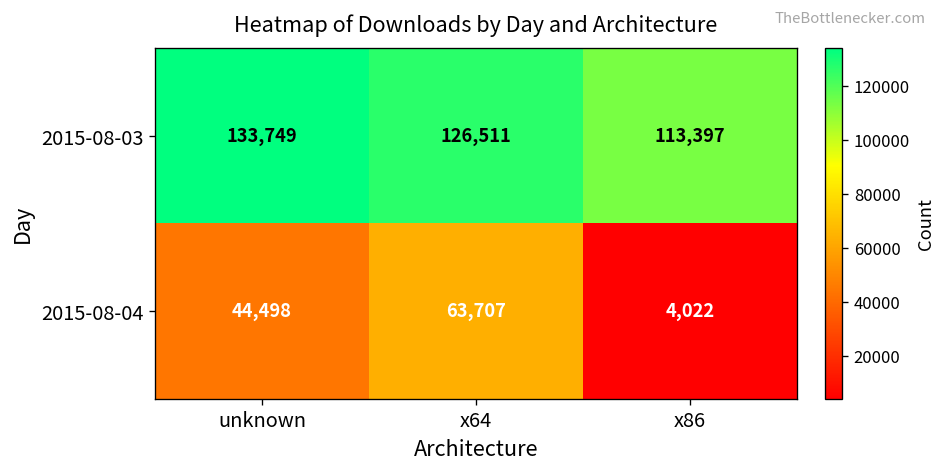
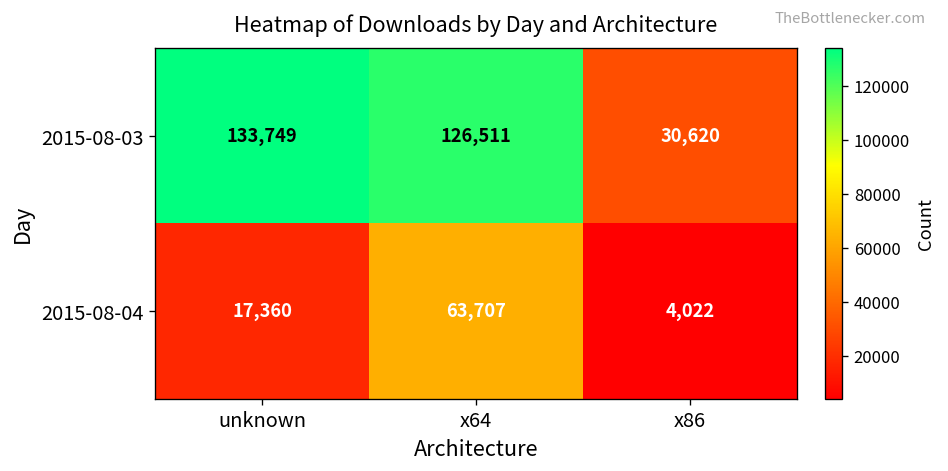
  {
    "2015-08-03": {
      "unknown": "133,749",
      "x64": "126,511",
-     "x86": "113,397"
+     "x86": "30,620"
    },
    "2015-08-04": {
-     "unknown": "44,498",
+     "unknown": "17,360",
      "x64": "63,707",
      "x86": "4,022"
    }
  }
